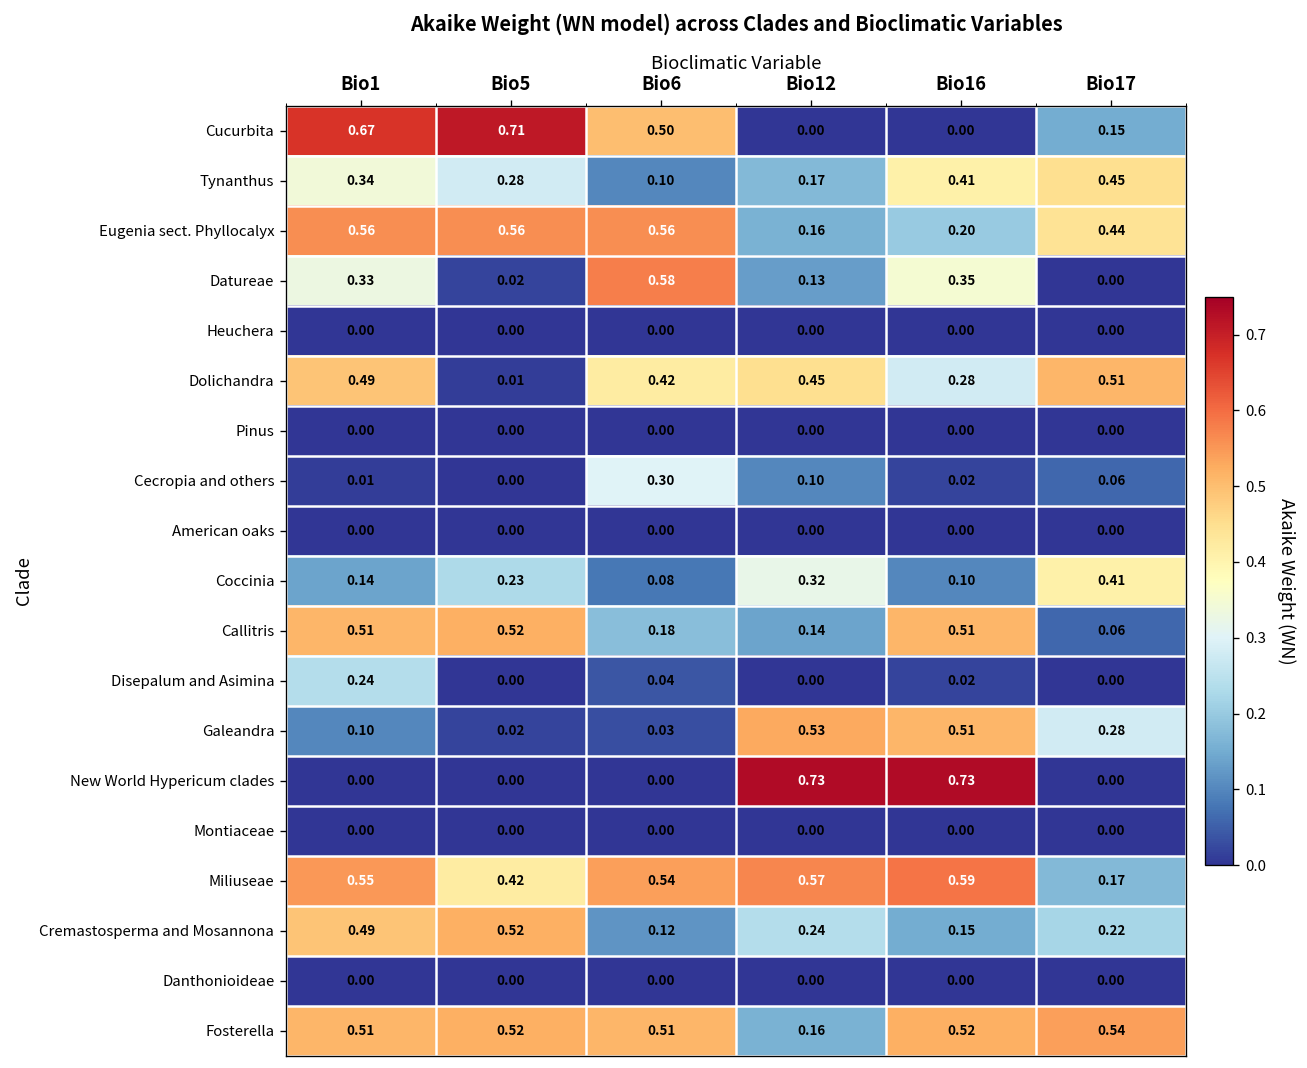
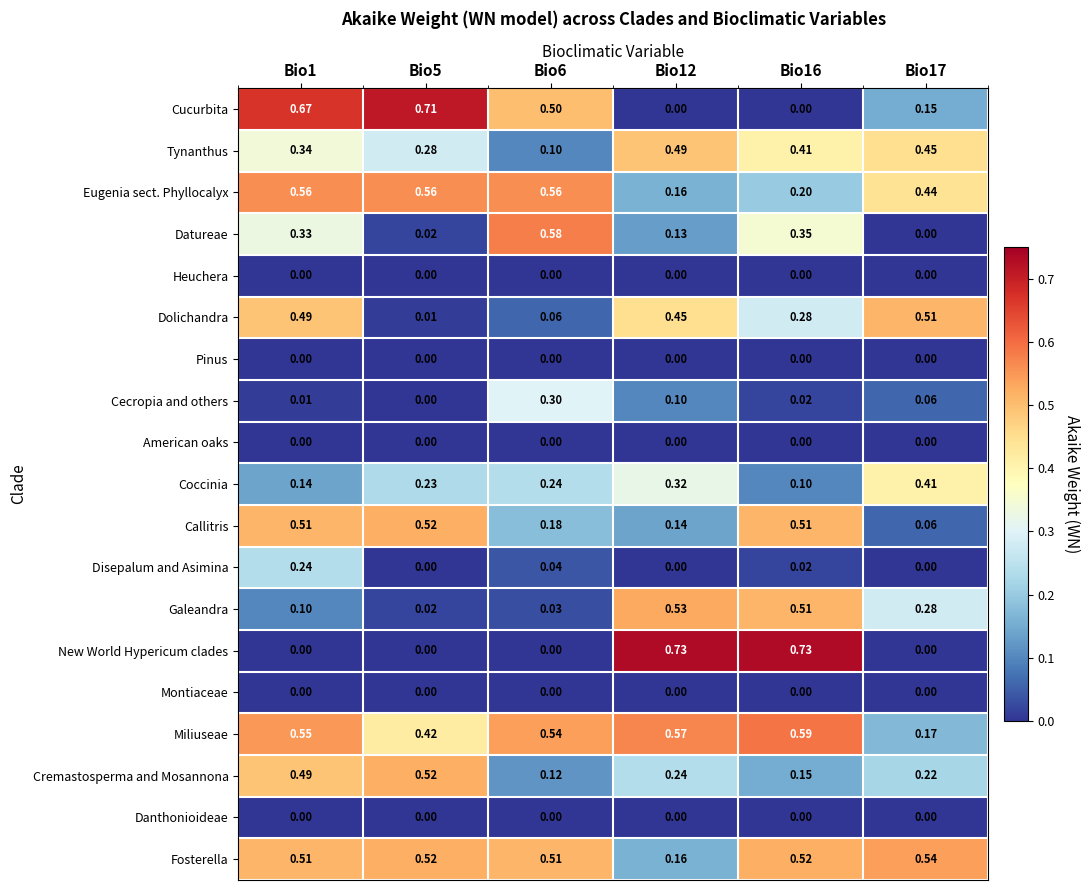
  {
    "Cucurbita": {
      "Bio1": 0.67,
      "Bio5": 0.71,
      "Bio6": 0.50,
      "Bio12": 0.00,
      "Bio16": 0.00,
      "Bio17": 0.15
    },
    "Tynanthus": {
      "Bio1": 0.34,
      "Bio5": 0.28,
      "Bio6": 0.10,
-     "Bio12": 0.17,
+     "Bio12": 0.49,
      "Bio16": 0.41,
      "Bio17": 0.45
    },
    "Eugenia sect. Phyllocalyx": {
      "Bio1": 0.56,
      "Bio5": 0.56,
      "Bio6": 0.56,
      "Bio12": 0.16,
      "Bio16": 0.20,
      "Bio17": 0.44
    },
    "Datureae": {
      "Bio1": 0.33,
      "Bio5": 0.02,
      "Bio6": 0.58,
      "Bio12": 0.13,
      "Bio16": 0.35,
      "Bio17": 0.00
    },
    "Heuchera": {
      "Bio1": 0.00,
      "Bio5": 0.00,
      "Bio6": 0.00,
      "Bio12": 0.00,
      "Bio16": 0.00,
      "Bio17": 0.00
    },
    "Dolichandra": {
      "Bio1": 0.49,
      "Bio5": 0.01,
-     "Bio6": 0.42,
+     "Bio6": 0.06,
      "Bio12": 0.45,
      "Bio16": 0.28,
      "Bio17": 0.51
    },
    "Pinus": {
      "Bio1": 0.00,
      "Bio5": 0.00,
      "Bio6": 0.00,
      "Bio12": 0.00,
      "Bio16": 0.00,
      "Bio17": 0.00
    },
    "Cecropia and others": {
      "Bio1": 0.01,
      "Bio5": 0.00,
      "Bio6": 0.30,
      "Bio12": 0.10,
      "Bio16": 0.02,
      "Bio17": 0.06
    },
    "American oaks": {
      "Bio1": 0.00,
      "Bio5": 0.00,
      "Bio6": 0.00,
      "Bio12": 0.00,
      "Bio16": 0.00,
      "Bio17": 0.00
    },
    "Coccinia": {
      "Bio1": 0.14,
      "Bio5": 0.23,
-     "Bio6": 0.08,
+     "Bio6": 0.24,
      "Bio12": 0.32,
      "Bio16": 0.10,
      "Bio17": 0.41
    },
    "Callitris": {
      "Bio1": 0.51,
      "Bio5": 0.52,
      "Bio6": 0.18,
      "Bio12": 0.14,
      "Bio16": 0.51,
      "Bio17": 0.06
    },
    "Disepalum and Asimina": {
      "Bio1": 0.24,
      "Bio5": 0.00,
      "Bio6": 0.04,
      "Bio12": 0.00,
      "Bio16": 0.02,
      "Bio17": 0.00
    },
    "Galeandra": {
      "Bio1": 0.10,
      "Bio5": 0.02,
      "Bio6": 0.03,
      "Bio12": 0.53,
      "Bio16": 0.51,
      "Bio17": 0.28
    },
    "New World Hypericum clades": {
      "Bio1": 0.00,
      "Bio5": 0.00,
      "Bio6": 0.00,
      "Bio12": 0.73,
      "Bio16": 0.73,
      "Bio17": 0.00
    },
    "Montiaceae": {
      "Bio1": 0.00,
      "Bio5": 0.00,
      "Bio6": 0.00,
      "Bio12": 0.00,
      "Bio16": 0.00,
      "Bio17": 0.00
    },
    "Miliuseae": {
      "Bio1": 0.55,
      "Bio5": 0.42,
      "Bio6": 0.54,
      "Bio12": 0.57,
      "Bio16": 0.59,
      "Bio17": 0.17
    },
    "Cremastosperma and Mosannona": {
      "Bio1": 0.49,
      "Bio5": 0.52,
      "Bio6": 0.12,
      "Bio12": 0.24,
      "Bio16": 0.15,
      "Bio17": 0.22
    },
    "Danthonioideae": {
      "Bio1": 0.00,
      "Bio5": 0.00,
      "Bio6": 0.00,
      "Bio12": 0.00,
      "Bio16": 0.00,
      "Bio17": 0.00
    },
    "Fosterella": {
      "Bio1": 0.51,
      "Bio5": 0.52,
      "Bio6": 0.51,
      "Bio12": 0.16,
      "Bio16": 0.52,
      "Bio17": 0.54
    }
  }
